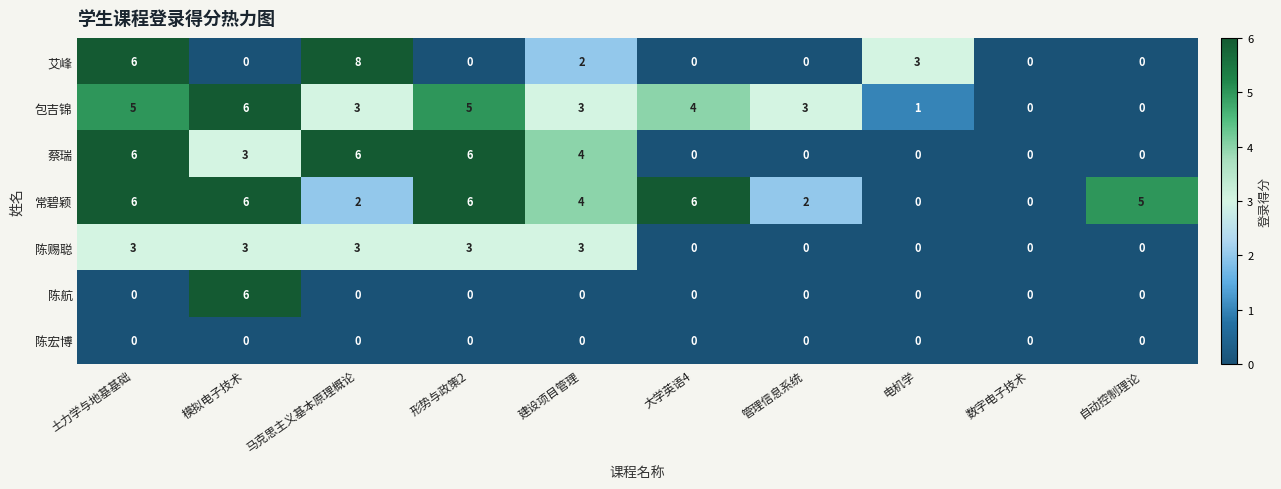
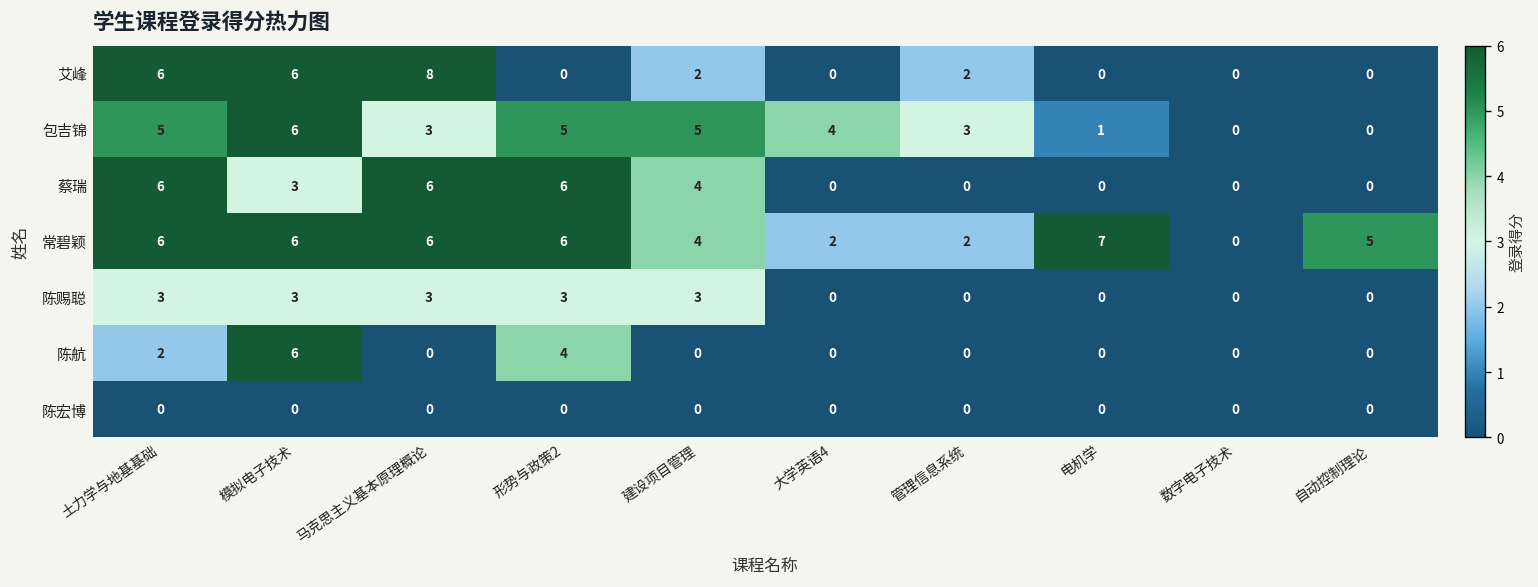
  {
    "艾峰": {
      "土力学与地基基础": 6,
-     "模拟电子技术": 0,
+     "模拟电子技术": 6,
      "马克思主义基本原理概论": 8,
      "形势与政策2": 0,
      "建设项目管理": 2,
      "大学英语4": 0,
-     "管理信息系统": 0,
-     "电机学": 3,
+     "管理信息系统": 2,
+     "电机学": 0,
      "数字电子技术": 0,
      "自动控制理论": 0
    },
    "包吉锦": {
      "土力学与地基基础": 5,
      "模拟电子技术": 6,
      "马克思主义基本原理概论": 3,
      "形势与政策2": 5,
-     "建设项目管理": 3,
+     "建设项目管理": 5,
      "大学英语4": 4,
      "管理信息系统": 3,
      "电机学": 1,
      "数字电子技术": 0,
      "自动控制理论": 0
    },
    "蔡瑞": {
      "土力学与地基基础": 6,
      "模拟电子技术": 3,
      "马克思主义基本原理概论": 6,
      "形势与政策2": 6,
      "建设项目管理": 4,
      "大学英语4": 0,
      "管理信息系统": 0,
      "电机学": 0,
      "数字电子技术": 0,
      "自动控制理论": 0
    },
    "常碧颖": {
      "土力学与地基基础": 6,
      "模拟电子技术": 6,
-     "马克思主义基本原理概论": 2,
+     "马克思主义基本原理概论": 6,
      "形势与政策2": 6,
      "建设项目管理": 4,
-     "大学英语4": 6,
+     "大学英语4": 2,
      "管理信息系统": 2,
-     "电机学": 0,
+     "电机学": 7,
      "数字电子技术": 0,
      "自动控制理论": 5
    },
    "陈赐聪": {
      "土力学与地基基础": 3,
      "模拟电子技术": 3,
      "马克思主义基本原理概论": 3,
      "形势与政策2": 3,
      "建设项目管理": 3,
      "大学英语4": 0,
      "管理信息系统": 0,
      "电机学": 0,
      "数字电子技术": 0,
      "自动控制理论": 0
    },
    "陈航": {
-     "土力学与地基基础": 0,
+     "土力学与地基基础": 2,
      "模拟电子技术": 6,
      "马克思主义基本原理概论": 0,
-     "形势与政策2": 0,
+     "形势与政策2": 4,
      "建设项目管理": 0,
      "大学英语4": 0,
      "管理信息系统": 0,
      "电机学": 0,
      "数字电子技术": 0,
      "自动控制理论": 0
    },
    "陈宏博": {
      "土力学与地基基础": 0,
      "模拟电子技术": 0,
      "马克思主义基本原理概论": 0,
      "形势与政策2": 0,
      "建设项目管理": 0,
      "大学英语4": 0,
      "管理信息系统": 0,
      "电机学": 0,
      "数字电子技术": 0,
      "自动控制理论": 0
    }
  }
